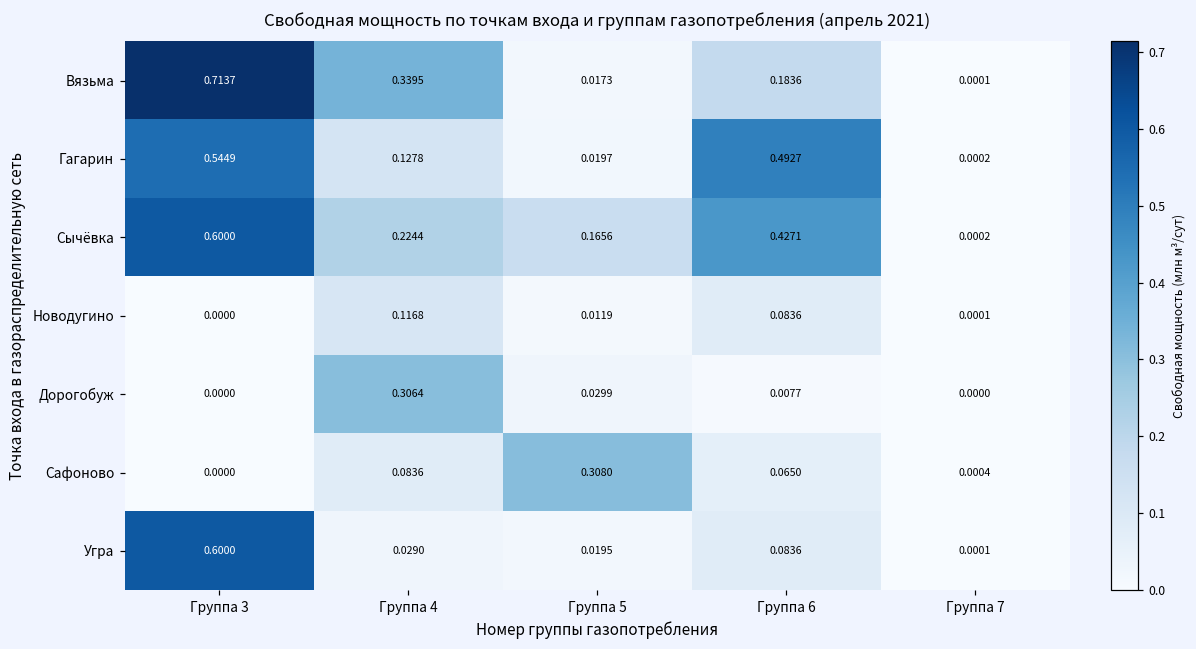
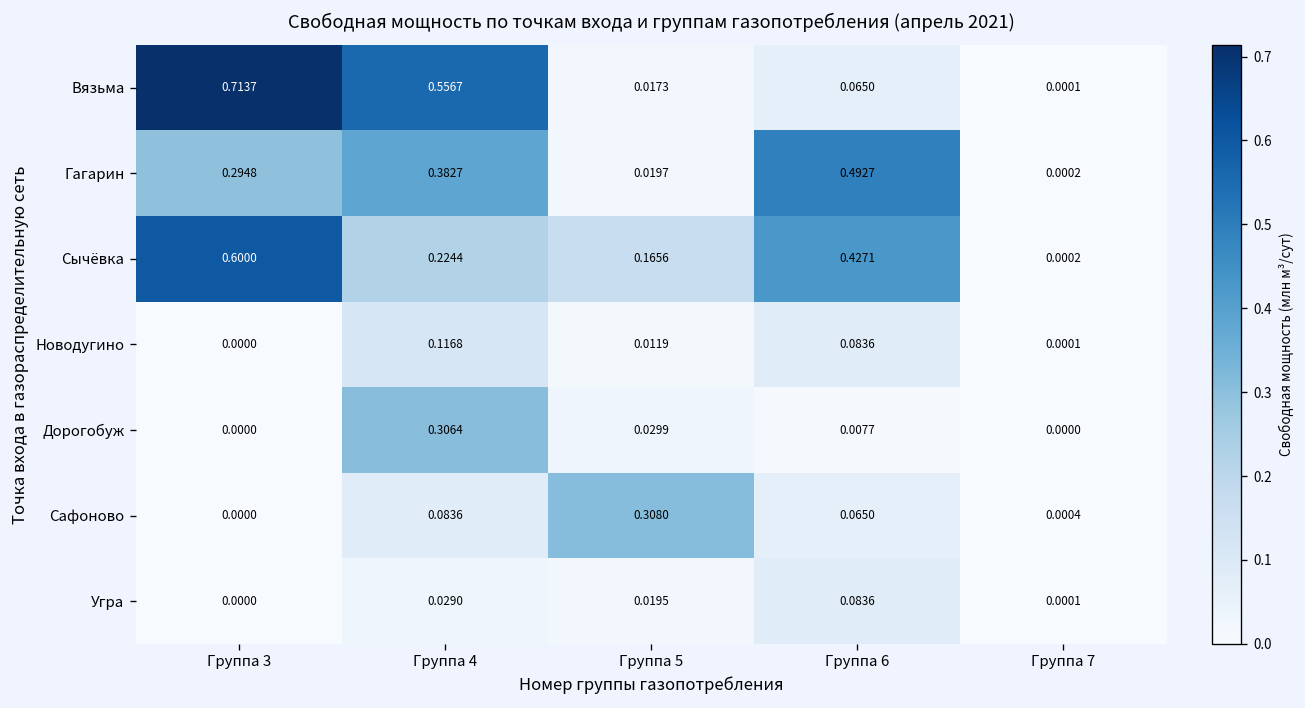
  {
    "Вязьма": {
      "Группа 3": 0.7137,
-     "Группа 4": 0.3395,
+     "Группа 4": 0.5567,
      "Группа 5": 0.0173,
-     "Группа 6": 0.1836,
+     "Группа 6": 0.0650,
      "Группа 7": 0.0001
    },
    "Гагарин": {
-     "Группа 3": 0.5449,
-     "Группа 4": 0.1278,
+     "Группа 3": 0.2948,
+     "Группа 4": 0.3827,
      "Группа 5": 0.0197,
      "Группа 6": 0.4927,
      "Группа 7": 0.0002
    },
    "Сычёвка": {
      "Группа 3": 0.6000,
      "Группа 4": 0.2244,
      "Группа 5": 0.1656,
      "Группа 6": 0.4271,
      "Группа 7": 0.0002
    },
    "Новодугино": {
      "Группа 3": 0.0000,
      "Группа 4": 0.1168,
      "Группа 5": 0.0119,
      "Группа 6": 0.0836,
      "Группа 7": 0.0001
    },
    "Дорогобуж": {
      "Группа 3": 0.0000,
      "Группа 4": 0.3064,
      "Группа 5": 0.0299,
      "Группа 6": 0.0077,
      "Группа 7": 0.0000
    },
    "Сафоново": {
      "Группа 3": 0.0000,
      "Группа 4": 0.0836,
      "Группа 5": 0.3080,
      "Группа 6": 0.0650,
      "Группа 7": 0.0004
    },
    "Угра": {
-     "Группа 3": 0.6000,
+     "Группа 3": 0.0000,
      "Группа 4": 0.0290,
      "Группа 5": 0.0195,
      "Группа 6": 0.0836,
      "Группа 7": 0.0001
    }
  }
